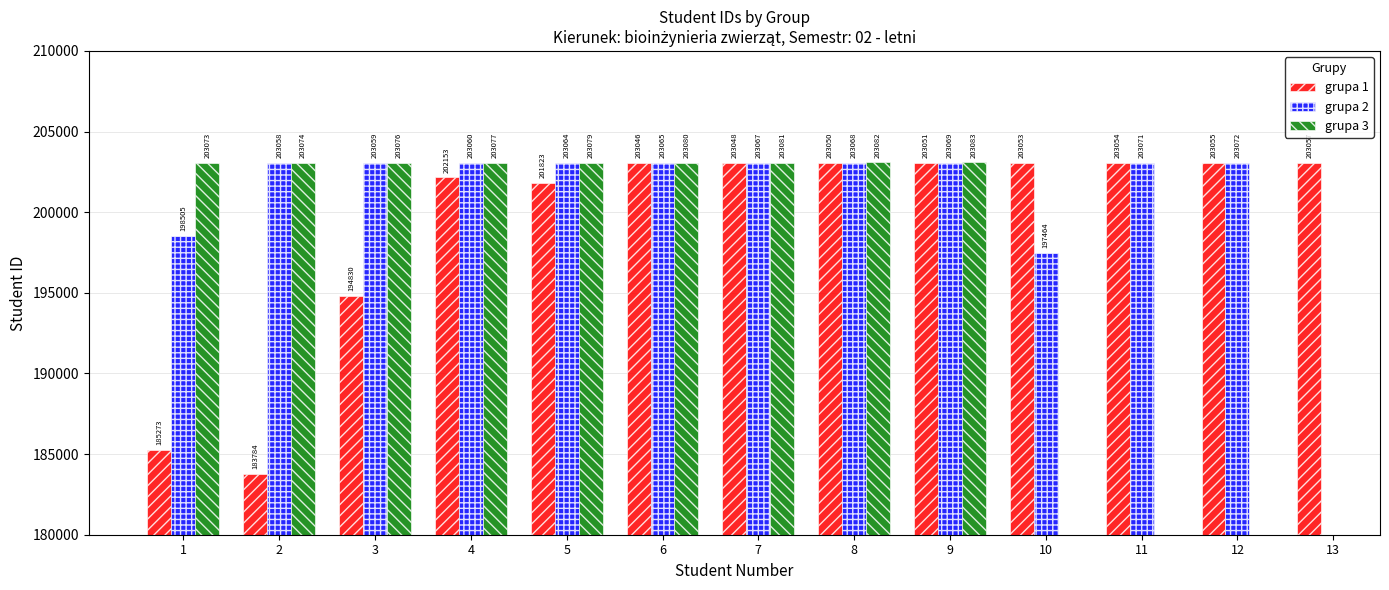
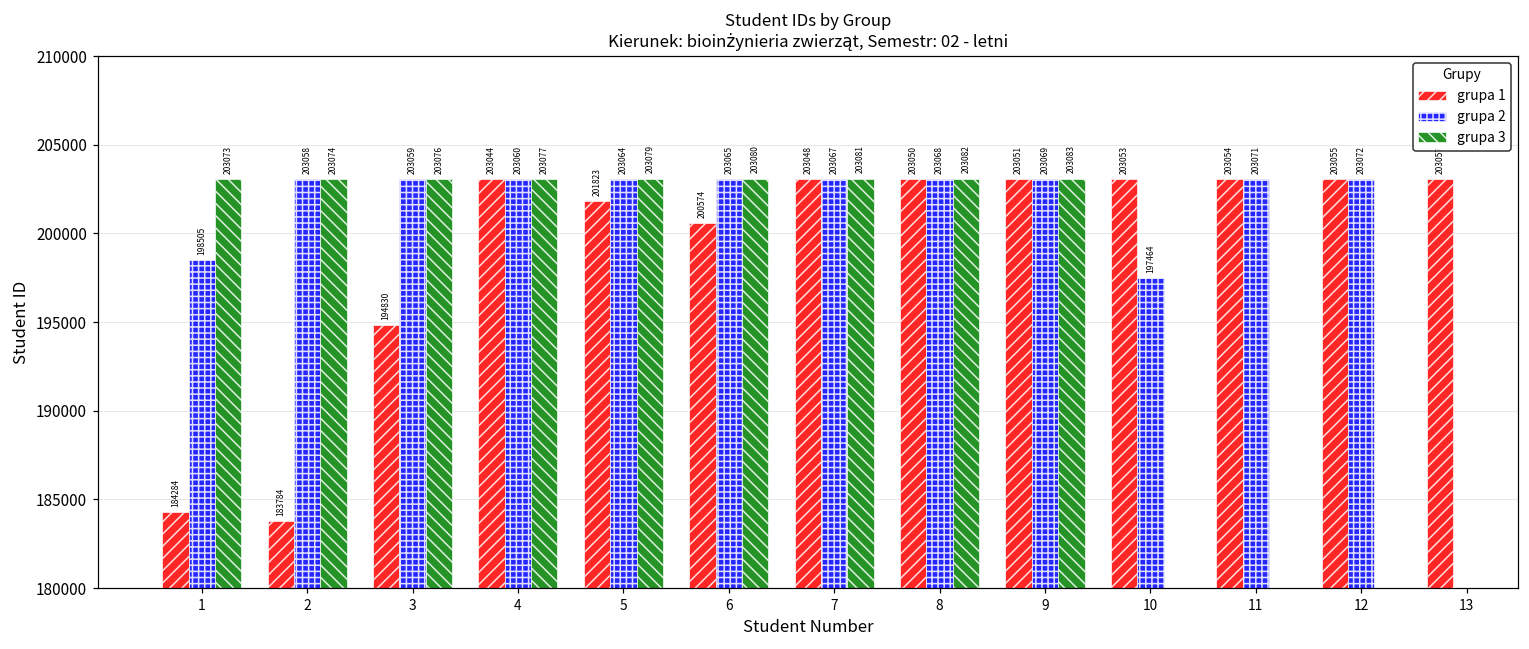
  {
    "grupa 1": {
-     "1": 185273,
+     "1": 184284,
      "2": 183784,
      "3": 194830,
-     "4": 202153,
+     "4": 203044,
      "5": 201823,
-     "6": 203046,
+     "6": 200574,
      "7": 203048,
      "8": 203050,
      "9": 203051,
      "10": 203053,
      "11": 203054,
      "12": 203055
    },
    "grupa 2": {
      "1": 198505,
      "2": 203058,
      "3": 203059,
      "4": 203060,
      "5": 203064,
      "6": 203065,
      "7": 203067,
      "8": 203068,
      "9": 203069,
      "10": 197464,
      "11": 203071,
      "12": 203072
    }
  }
